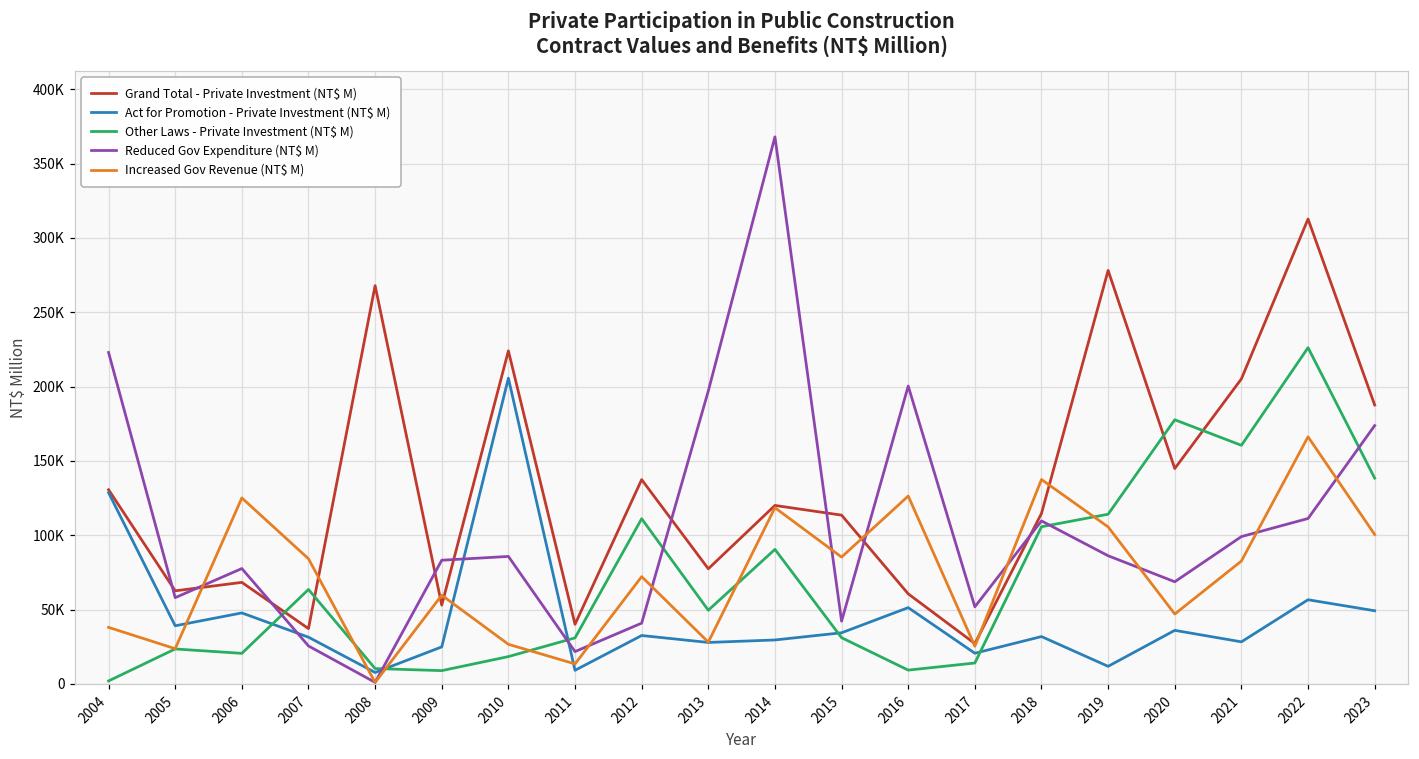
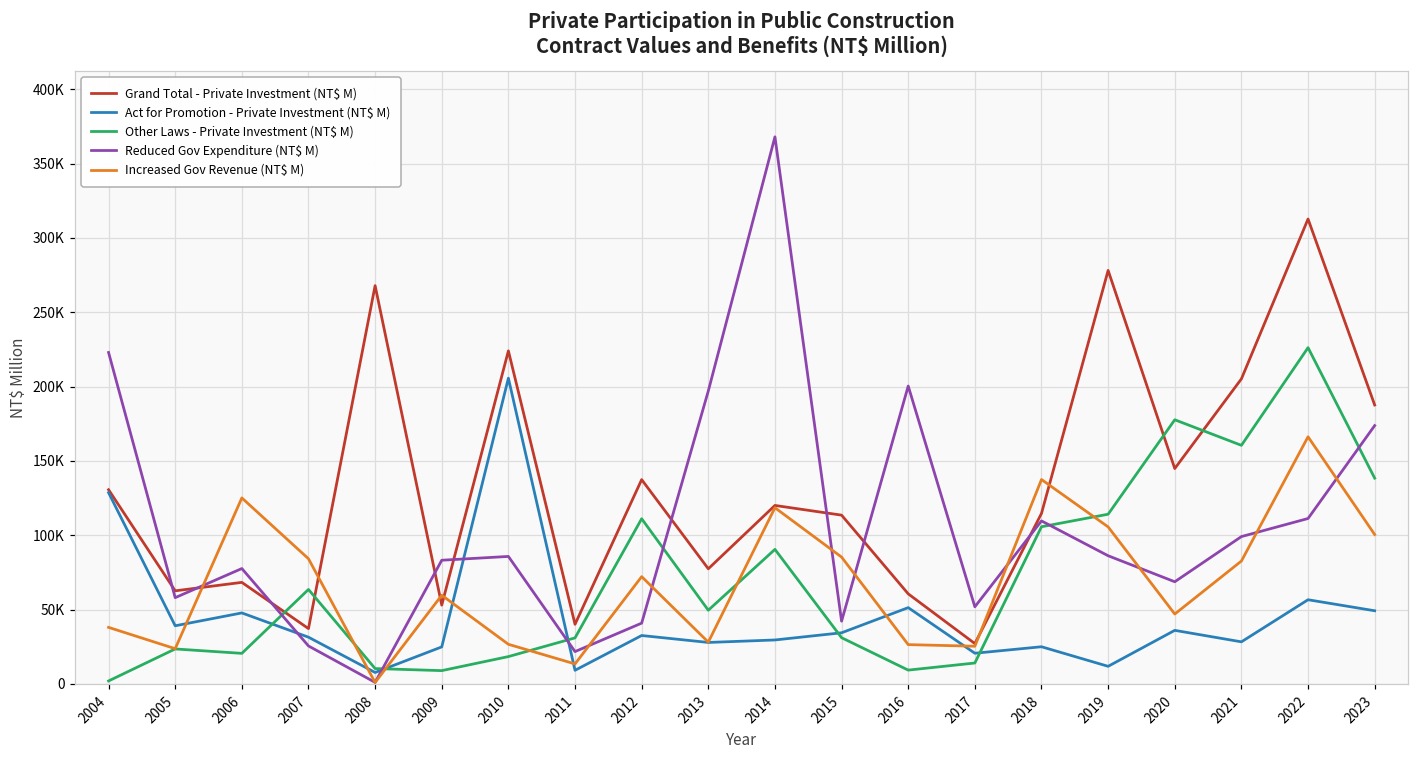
  {
    "Grand Total - Private Investment (NT$ M)": {
      "2004": 131000,
      "2005": 63000,
      "2006": 68000,
      "2007": 37000,
      "2008": 268000,
      "2009": 53000,
      "2010": 224000,
      "2011": 40000,
      "2012": 137000,
      "2013": 77000,
      "2015": 114000,
      "2016": 61000,
      "2018": 115000,
      "2019": 278000,
      "2020": 145000,
      "2021": 205000,
      "2022": 313000,
      "2023": 188000
    },
    "Act for Promotion - Private Investment (NT$ M)": {
      "2004": 129000,
      "2005": 39000,
      "2006": 48000,
      "2007": 31000,
      "2008": 8000,
      "2009": 25000,
      "2010": 206000,
      "2011": 9000,
      "2012": 33000,
      "2014": 30000,
      "2015": 34000,
      "2016": 51000,
      "2017": 21000,
-     "2018": 32000,
+     "2018": 25000,
      "2019": 12000,
      "2020": 36000,
      "2021": 28000,
      "2022": 57000,
      "2023": 49000
    },
    "Other Laws - Private Investment (NT$ M)": {
      "2004": 2000,
      "2006": 21000,
      "2007": 64000,
      "2008": 10000,
      "2009": 9000,
      "2010": 18000,
      "2011": 31000,
      "2012": 111000,
      "2013": 50000,
      "2014": 91000,
      "2015": 31000,
      "2016": 9000,
      "2017": 14000,
      "2018": 106000,
      "2019": 114000,
      "2020": 178000,
      "2021": 161000,
      "2022": 226000,
      "2023": 138000
    },
    "Reduced Gov Expenditure (NT$ M)": {
      "2004": 223000,
      "2005": 58000,
      "2006": 78000,
      "2007": 26000,
      "2009": 83000,
      "2010": 86000,
      "2011": 22000,
      "2012": 41000,
      "2013": 197000,
      "2014": 368000,
      "2015": 42000,
      "2016": 200000,
      "2017": 52000,
      "2018": 110000,
      "2019": 86000,
      "2020": 69000,
      "2021": 99000,
      "2022": 111000,
      "2023": 174000
    },
    "Increased Gov Revenue (NT$ M)": {
      "2004": 38000,
      "2006": 125000,
      "2007": 84000,
      "2009": 60000,
      "2010": 27000,
      "2011": 13000,
      "2012": 72000,
      "2015": 85000,
-     "2016": 126000,
+     "2016": 26000,
      "2018": 138000,
      "2019": 106000,
      "2020": 47000,
      "2021": 83000,
      "2022": 166000,
      "2023": 101000
    }
  }
